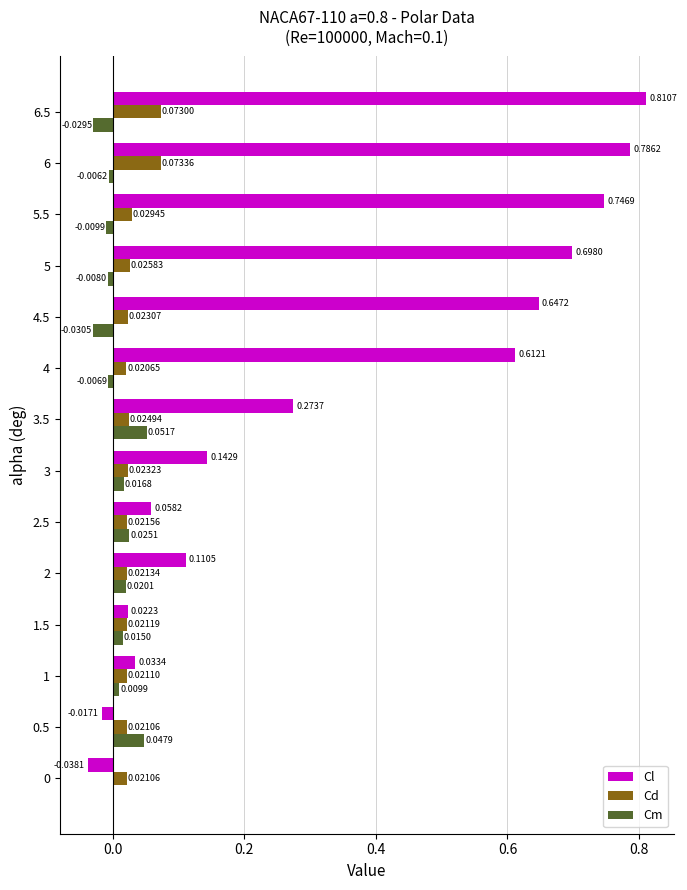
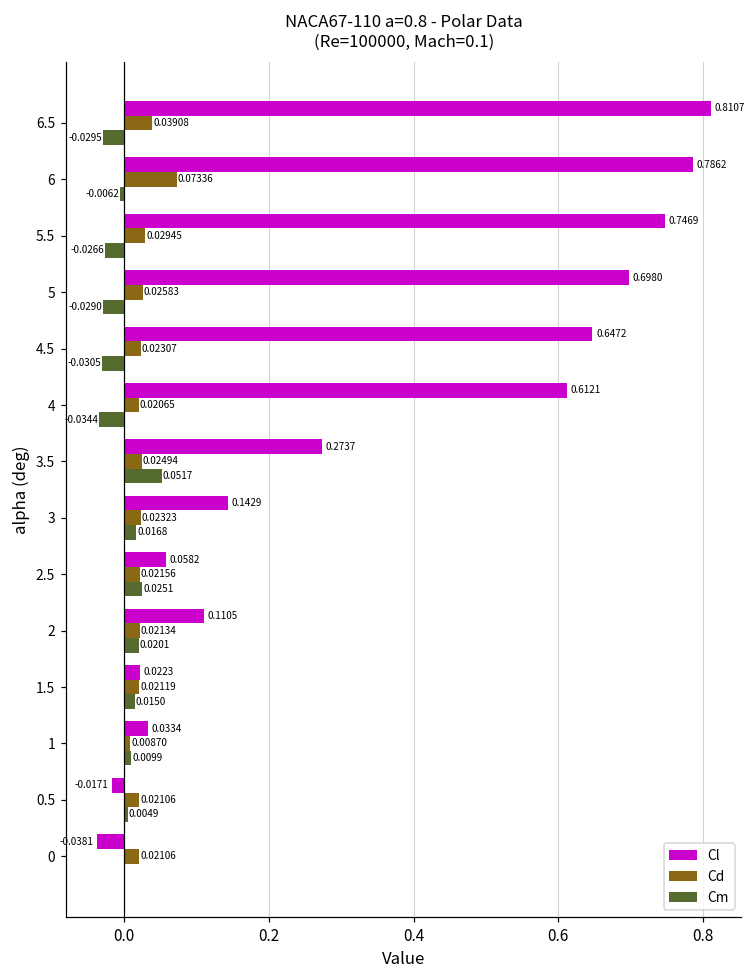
  {
    "Cl": {
      "6.5": 0.8107,
      "6": 0.7862,
      "5.5": 0.7469,
      "5": 0.6980,
      "4.5": 0.6472,
      "4": 0.6121,
      "3.5": 0.2737,
      "3": 0.1429,
      "2.5": 0.0582,
      "2": 0.1105,
      "1.5": 0.0223,
      "1": 0.0334,
      "0.5": -0.0171,
      "0": -0.0381
    },
    "Cd": {
-     "6.5": 0.07300,
+     "6.5": 0.03908,
      "6": 0.07336,
      "5.5": 0.02945,
      "5": 0.02583,
      "4.5": 0.02307,
      "4": 0.02065,
      "3.5": 0.02494,
      "3": 0.02323,
      "2.5": 0.02156,
      "2": 0.02134,
      "1.5": 0.02119,
-     "1": 0.02110,
+     "1": 0.00870,
      "0.5": 0.02106,
      "0": 0.02106
    },
    "Cm": {
      "6.5": -0.0295,
      "6": -0.0062,
-     "5.5": -0.0099,
-     "5": -0.0080,
+     "5.5": -0.0266,
+     "5": -0.0290,
      "4.5": -0.0305,
-     "4": -0.0069,
+     "4": -0.0344,
      "3.5": 0.0517,
      "3": 0.0168,
      "2.5": 0.0251,
      "2": 0.0201,
      "1.5": 0.0150,
      "1": 0.0099,
-     "0.5": 0.0479
+     "0.5": 0.0049
    }
  }
